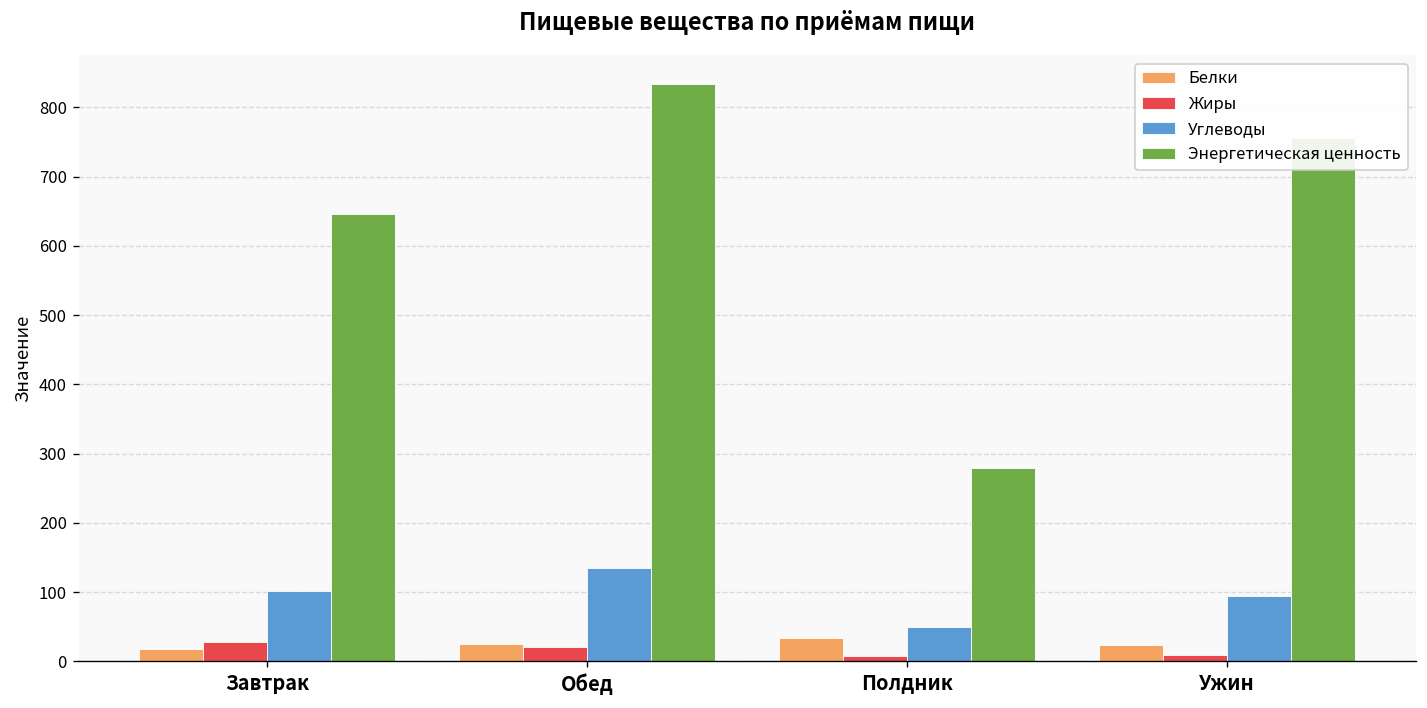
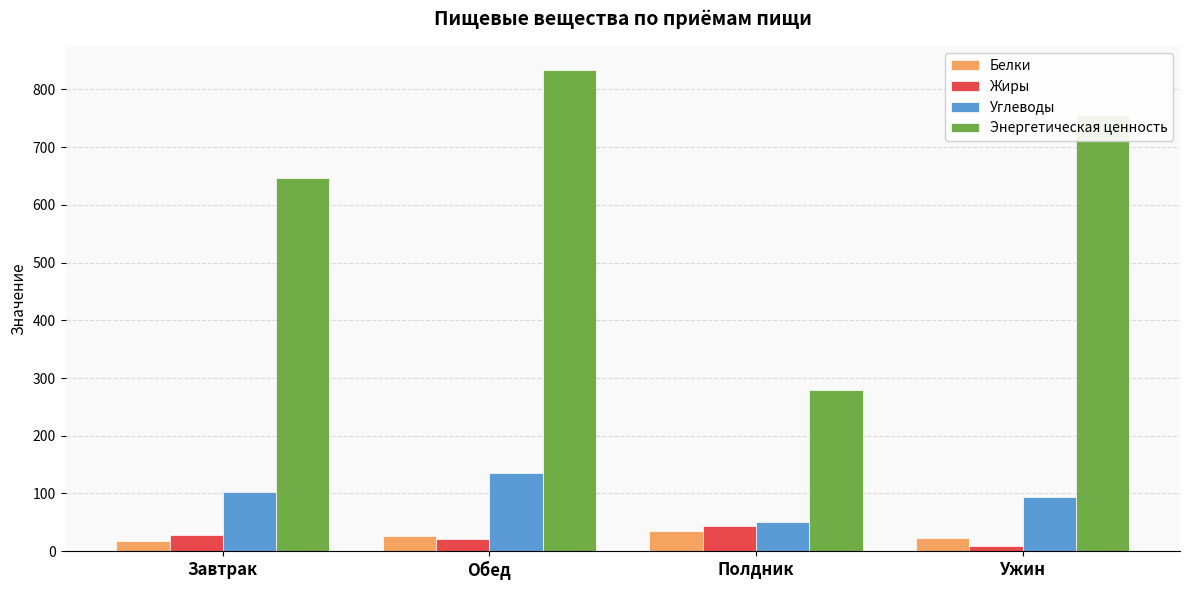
  {
    "Белки": {
      "Завтрак": 20,
      "Обед": 30,
      "Полдник": 30,
      "Ужин": 20
    },
    "Жиры": {
      "Завтрак": 30,
      "Обед": 20,
-     "Полдник": 10,
+     "Полдник": 40,
      "Ужин": 10
    },
    "Углеводы": {
      "Завтрак": 100,
      "Обед": 140,
      "Полдник": 50,
      "Ужин": 90
    },
    "Энергетическая ценность": {
      "Завтрак": 650,
      "Обед": 830,
      "Полдник": 280
    }
  }
